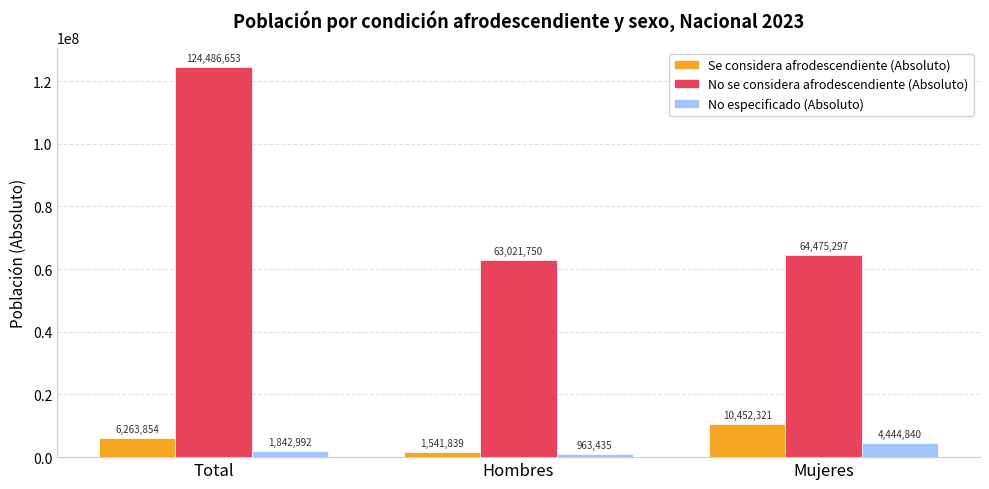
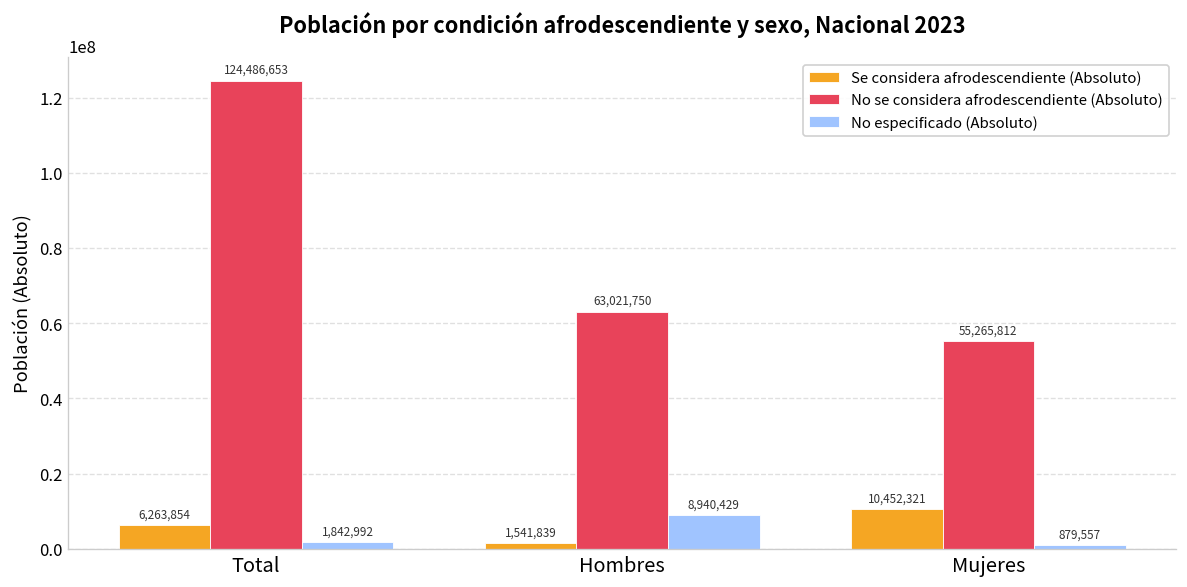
  {
    "Se considera afrodescendiente (Absoluto)": {
      "Total": "6,263,854",
      "Hombres": "1,541,839",
      "Mujeres": "10,452,321"
    },
    "No se considera afrodescendiente (Absoluto)": {
      "Total": "124,486,653",
      "Hombres": "63,021,750",
-     "Mujeres": "64,475,297"
+     "Mujeres": "55,265,812"
    },
    "No especificado (Absoluto)": {
      "Total": "1,842,992",
-     "Hombres": "963,435",
-     "Mujeres": "4,444,840"
+     "Hombres": "8,940,429",
+     "Mujeres": "879,557"
    }
  }
